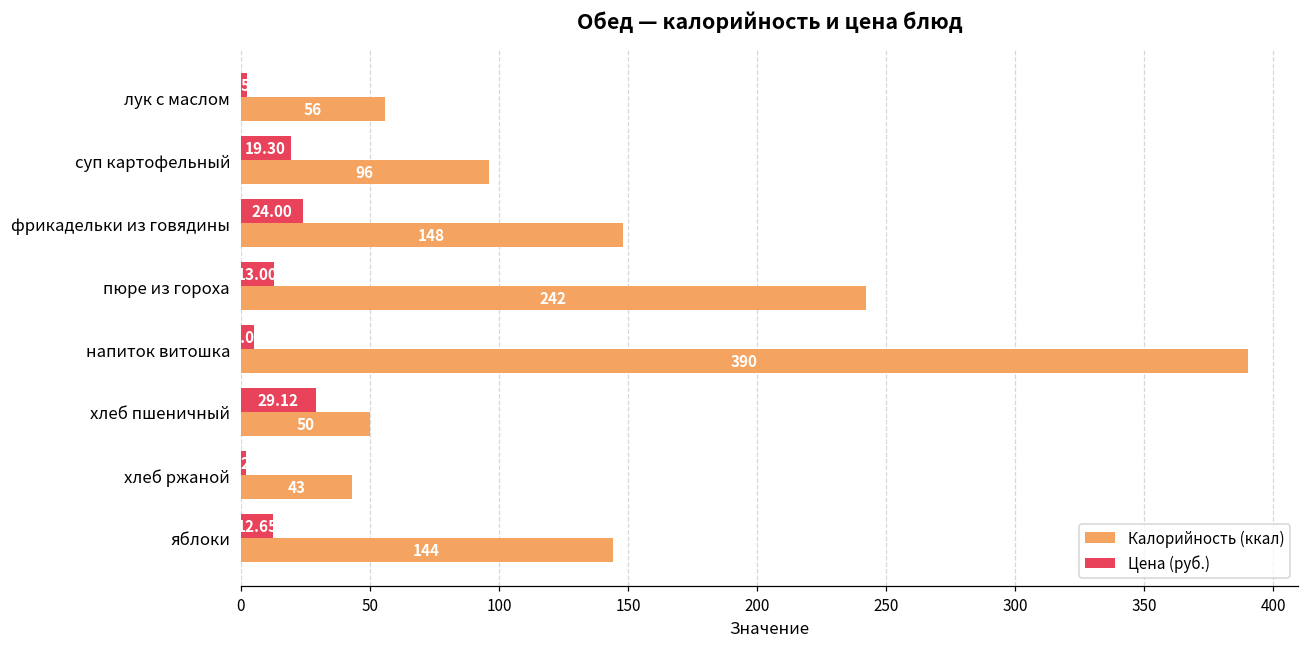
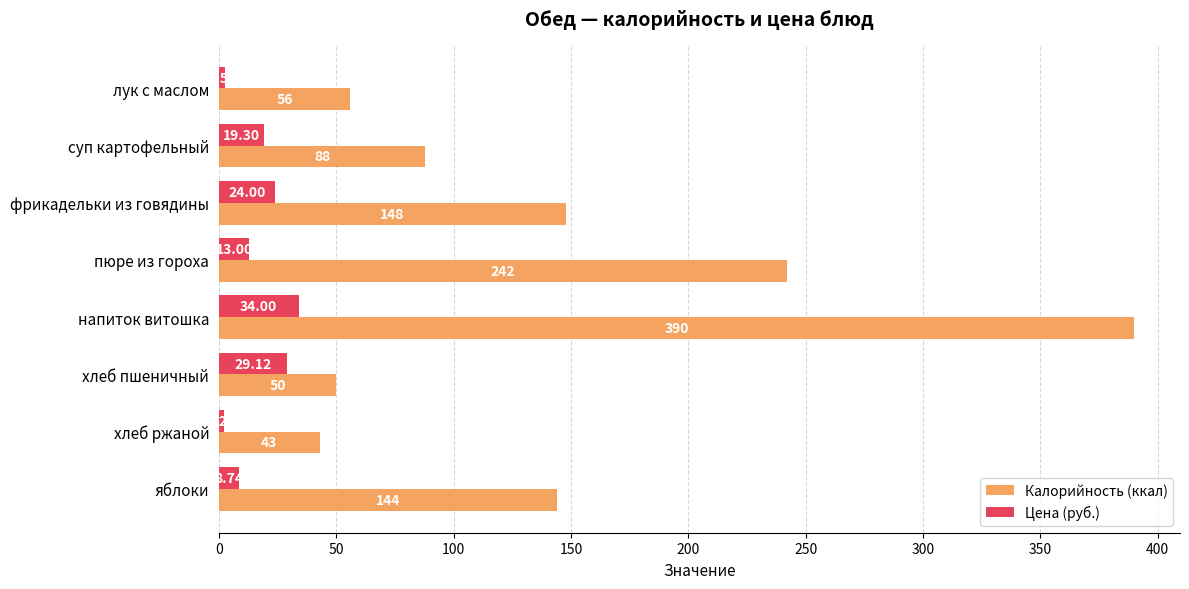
  {
    "Калорийность (ккал)": {
      "лук с маслом": 56,
-     "суп картофельный": 96,
+     "суп картофельный": 88,
      "фрикадельки из говядины": 148,
      "пюре из гороха": 242,
      "напиток витошка": 390,
      "хлеб пшеничный": 50,
      "хлеб ржаной": 43,
      "яблоки": 144
    },
    "Цена (руб.)": {
      "суп картофельный": 19.30,
      "фрикадельки из говядины": 24.00,
      "пюре из гороха": 13.00,
-     "напиток витошка": 5,
+     "напиток витошка": 34,
      "хлеб пшеничный": 29.12,
-     "яблоки": 12.65
+     "яблоки": 8.74
    }
  }
